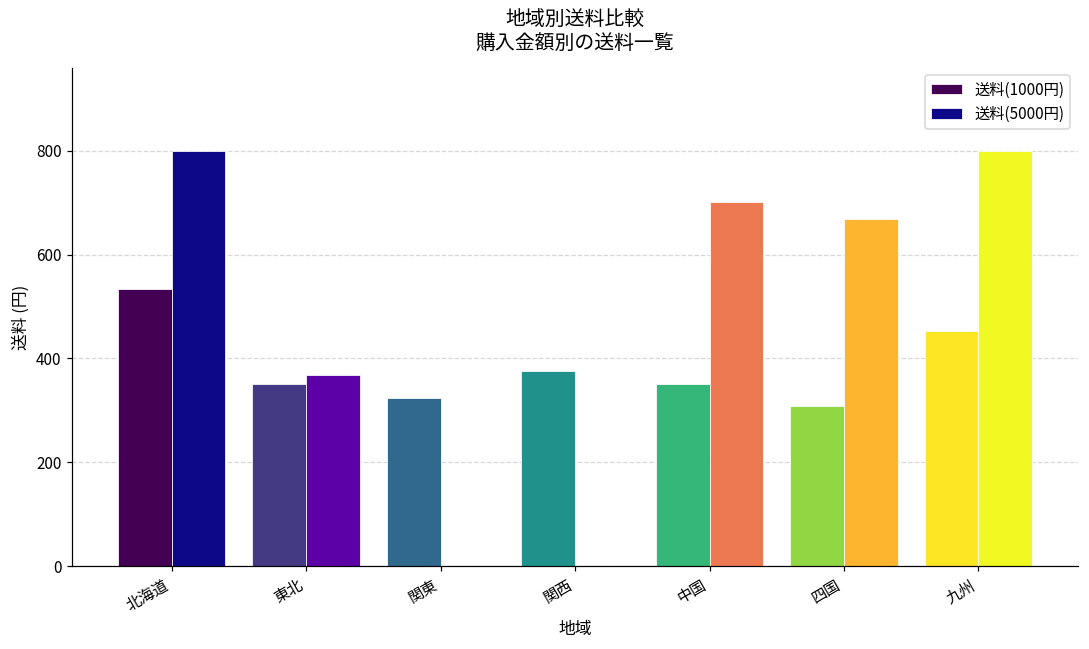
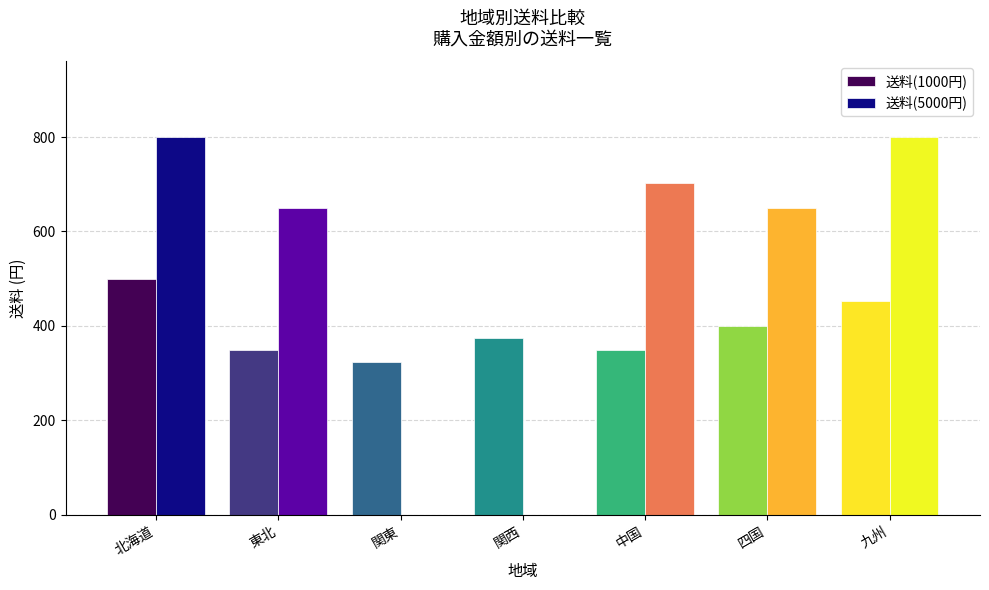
  {
    "送料(1000円)": {
-     "北海道": 530,
+     "北海道": 500,
      "東北": 350,
      "関東": 320,
      "関西": 380,
      "中国": 350,
-     "四国": 310,
+     "四国": 400,
      "九州": 450
    },
    "送料(5000円)": {
      "北海道": 800,
-     "東北": 370,
+     "東北": 650,
      "関東": 0,
      "関西": 0,
      "中国": 700,
-     "四国": 670,
+     "四国": 650,
      "九州": 800
    }
  }
